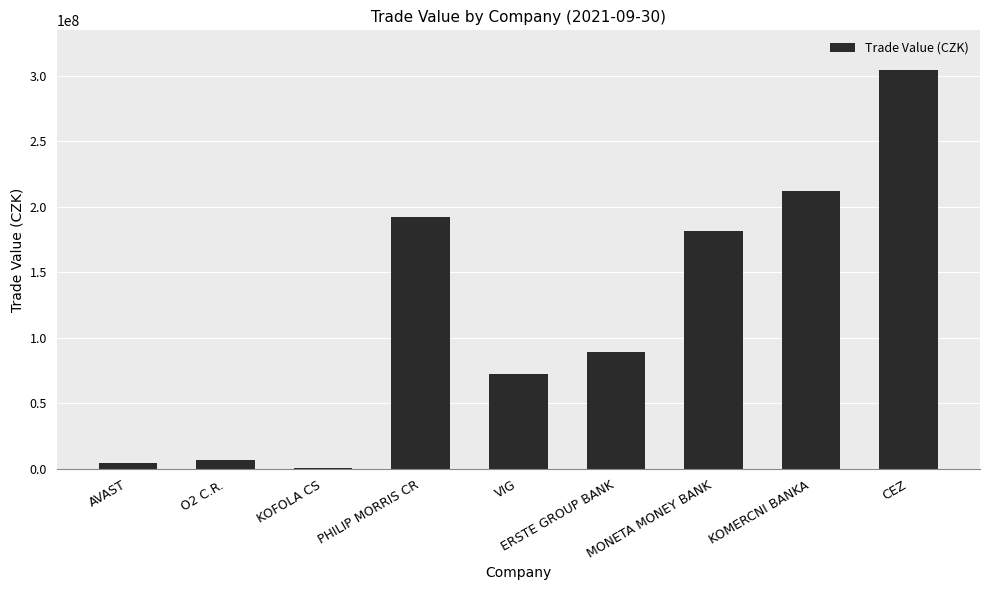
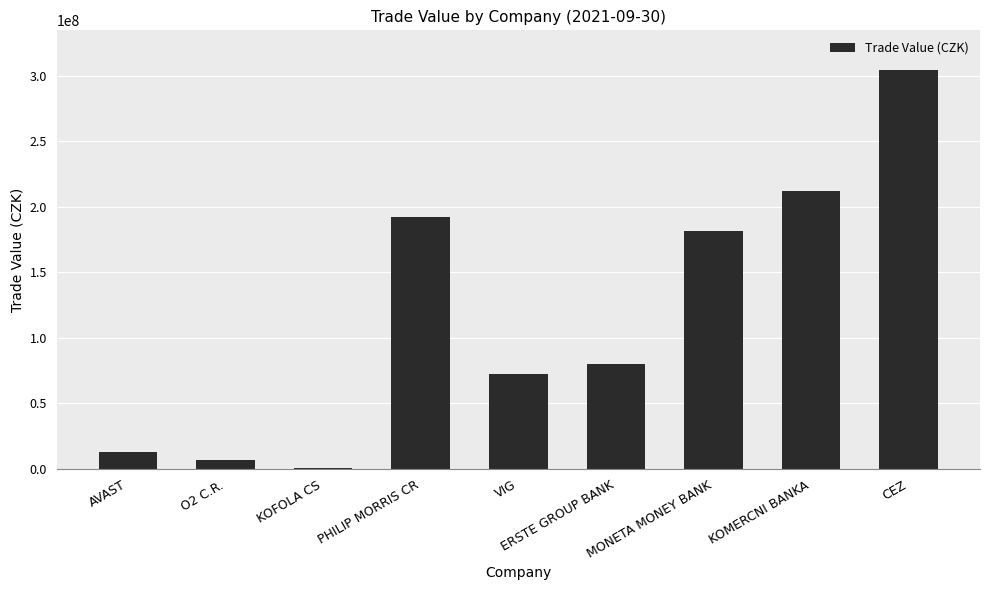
  {
-   "AVAST": 5000000,
+   "AVAST": 13000000,
    "O2 C.R.": 6000000,
    "PHILIP MORRIS CR": 192000000,
    "VIG": 72000000,
-   "ERSTE GROUP BANK": 89000000,
+   "ERSTE GROUP BANK": 80000000,
    "MONETA MONEY BANK": 182000000,
    "KOMERCNI BANKA": 212000000,
    "CEZ": 304000000
  }
